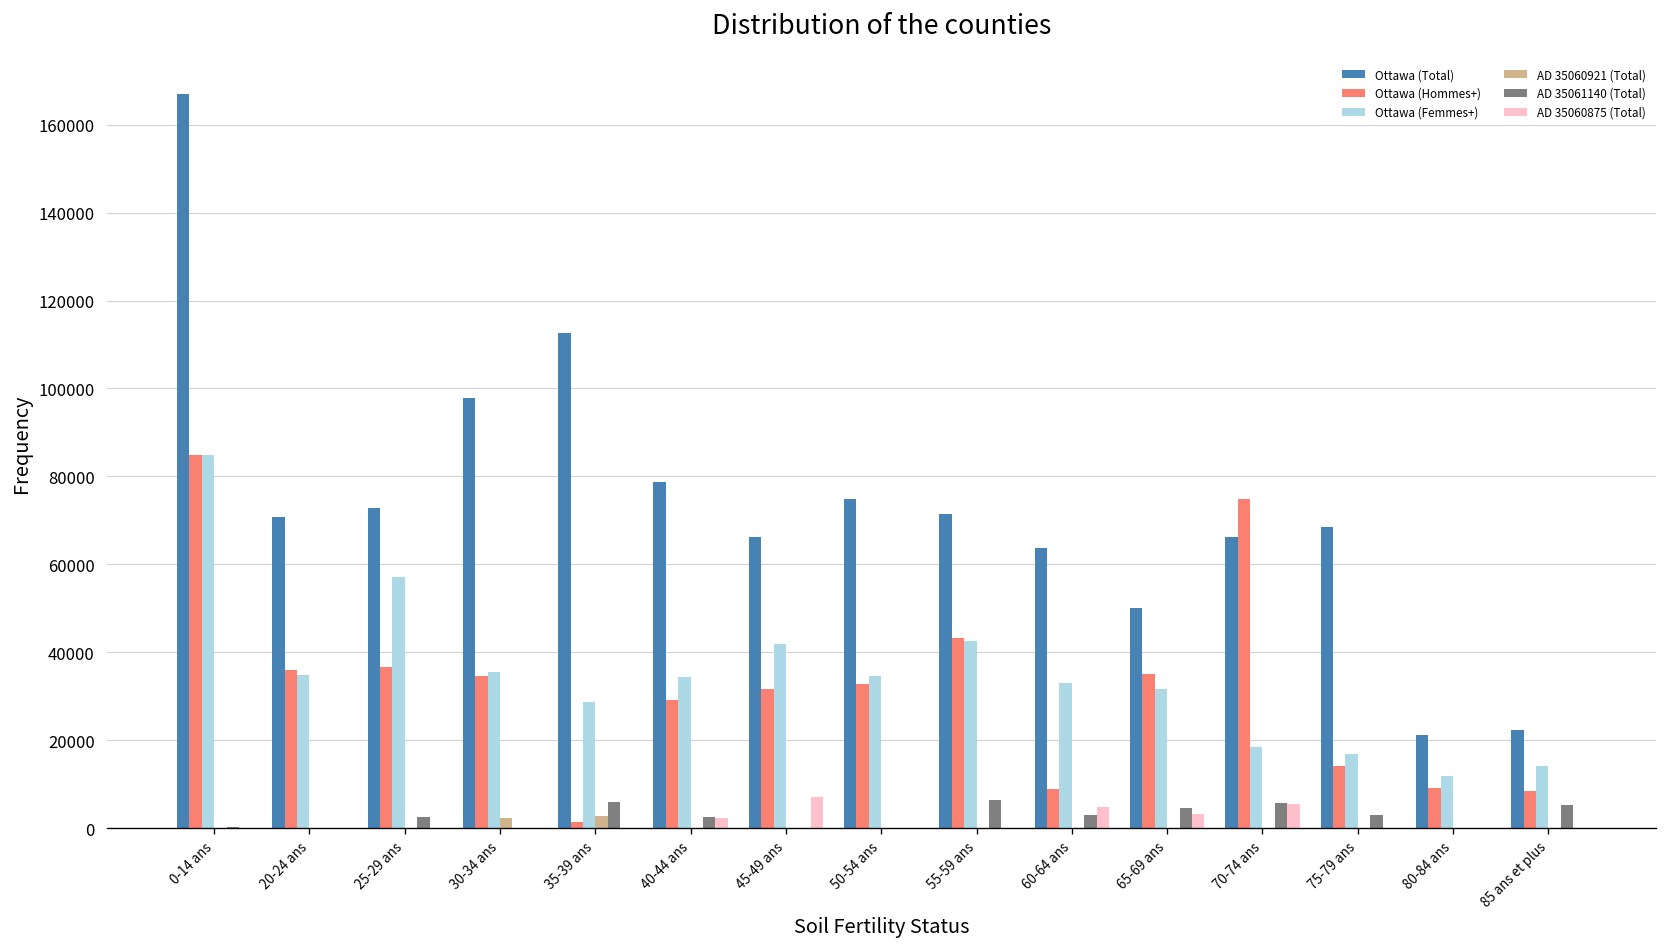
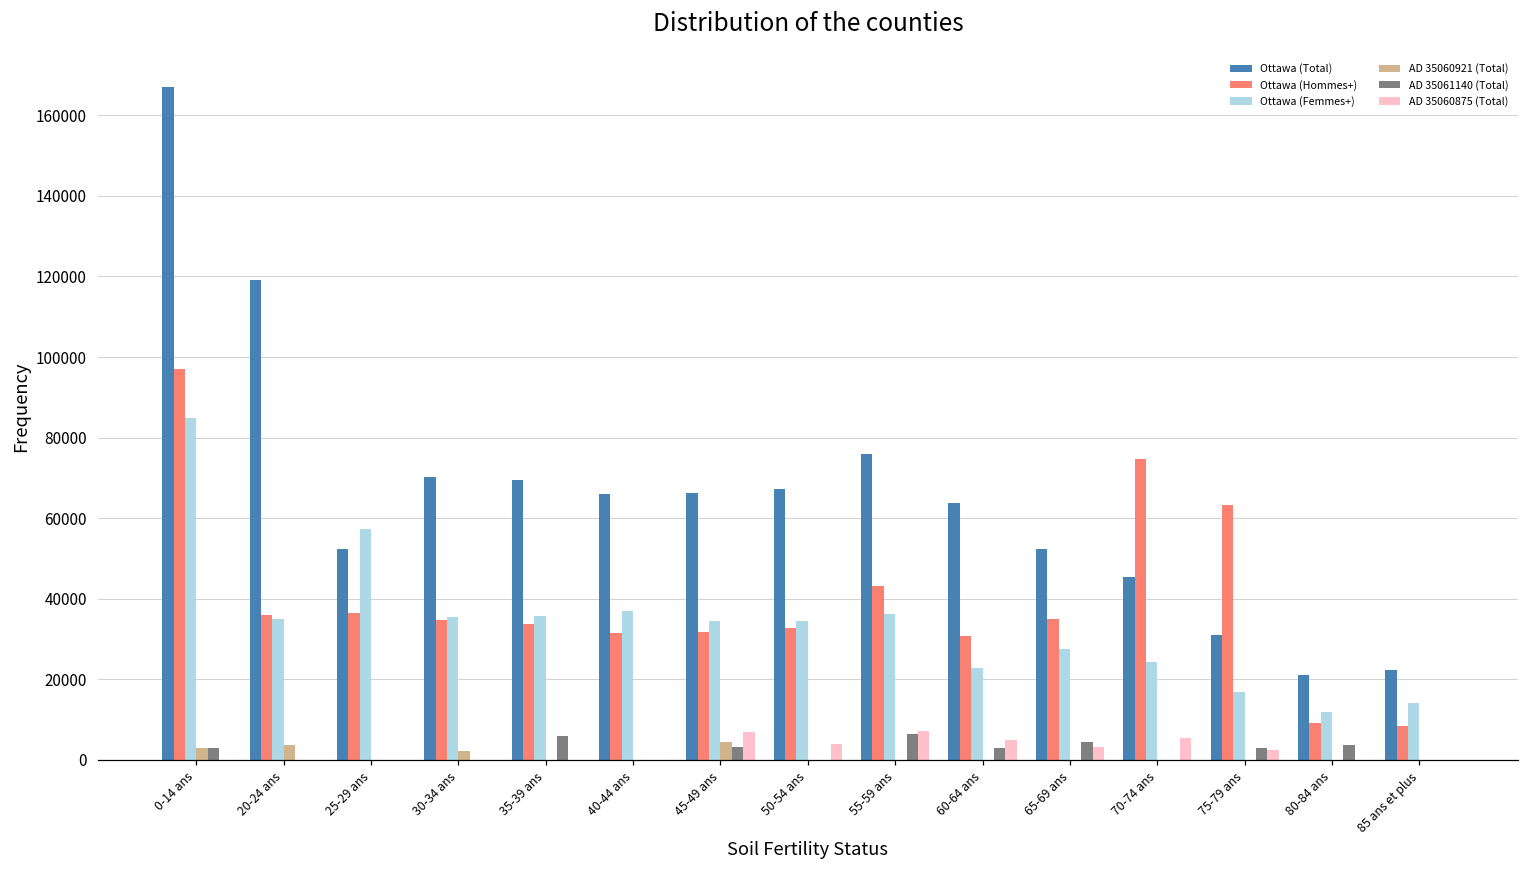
  {
    "Ottawa (Total)": {
      "0-14 ans": 167000,
-     "20-24 ans": 71000,
-     "25-29 ans": 73000,
-     "30-34 ans": 98000,
-     "35-39 ans": 113000,
-     "40-44 ans": 79000,
+     "20-24 ans": 119000,
+     "25-29 ans": 52000,
+     "30-34 ans": 70000,
+     "35-39 ans": 70000,
+     "40-44 ans": 66000,
      "45-49 ans": 66000,
-     "50-54 ans": 75000,
-     "55-59 ans": 71000,
+     "50-54 ans": 67000,
+     "55-59 ans": 76000,
      "60-64 ans": 64000,
-     "65-69 ans": 50000,
-     "70-74 ans": 66000,
-     "75-79 ans": 68000,
+     "65-69 ans": 52000,
+     "70-74 ans": 45000,
+     "75-79 ans": 31000,
      "80-84 ans": 21000,
      "85 ans et plus": 22000
    },
    "Ottawa (Hommes+)": {
-     "0-14 ans": 85000,
+     "0-14 ans": 97000,
      "20-24 ans": 36000,
      "25-29 ans": 37000,
      "30-34 ans": 35000,
-     "35-39 ans": 1000,
-     "40-44 ans": 29000,
+     "35-39 ans": 34000,
+     "40-44 ans": 32000,
      "45-49 ans": 32000,
      "50-54 ans": 33000,
      "55-59 ans": 43000,
-     "60-64 ans": 9000,
+     "60-64 ans": 31000,
      "65-69 ans": 35000,
      "70-74 ans": 75000,
-     "75-79 ans": 14000,
+     "75-79 ans": 63000,
      "80-84 ans": 9000,
      "85 ans et plus": 8000
    },
    "Ottawa (Femmes+)": {
      "0-14 ans": 85000,
      "20-24 ans": 35000,
      "25-29 ans": 57000,
      "30-34 ans": 36000,
-     "35-39 ans": 29000,
-     "40-44 ans": 34000,
-     "45-49 ans": 42000,
+     "35-39 ans": 36000,
+     "40-44 ans": 37000,
+     "45-49 ans": 35000,
      "50-54 ans": 34000,
-     "55-59 ans": 42000,
-     "60-64 ans": 33000,
-     "65-69 ans": 32000,
-     "70-74 ans": 18000,
+     "55-59 ans": 36000,
+     "60-64 ans": 23000,
+     "65-69 ans": 27000,
+     "70-74 ans": 24000,
      "75-79 ans": 17000,
      "80-84 ans": 12000,
      "85 ans et plus": 14000
    },
    "AD 35060921 (Total)": {
-     "0-14 ans": 0,
-     "20-24 ans": 0,
+     "0-14 ans": 3000,
+     "20-24 ans": 4000,
      "30-34 ans": 2000,
-     "35-39 ans": 3000,
-     "45-49 ans": 0,
+     "35-39 ans": 0,
+     "45-49 ans": 4000,
      "85 ans et plus": 0
    },
    "AD 35061140 (Total)": {
-     "0-14 ans": 0,
-     "25-29 ans": 3000,
+     "0-14 ans": 3000,
+     "25-29 ans": 0,
      "35-39 ans": 6000,
-     "40-44 ans": 2000,
-     "45-49 ans": 0,
+     "40-44 ans": 0,
+     "45-49 ans": 3000,
      "55-59 ans": 6000,
      "60-64 ans": 3000,
      "65-69 ans": 5000,
-     "70-74 ans": 6000,
+     "70-74 ans": 0,
      "75-79 ans": 3000,
-     "80-84 ans": 0,
-     "85 ans et plus": 5000
+     "80-84 ans": 4000,
+     "85 ans et plus": 0
    },
    "AD 35060875 (Total)": {
-     "40-44 ans": 2000,
+     "40-44 ans": 0,
      "45-49 ans": 7000,
-     "50-54 ans": 0,
-     "55-59 ans": 0,
+     "50-54 ans": 4000,
+     "55-59 ans": 7000,
      "60-64 ans": 5000,
      "65-69 ans": 3000,
      "70-74 ans": 6000,
-     "75-79 ans": 0
+     "75-79 ans": 3000
    }
  }
